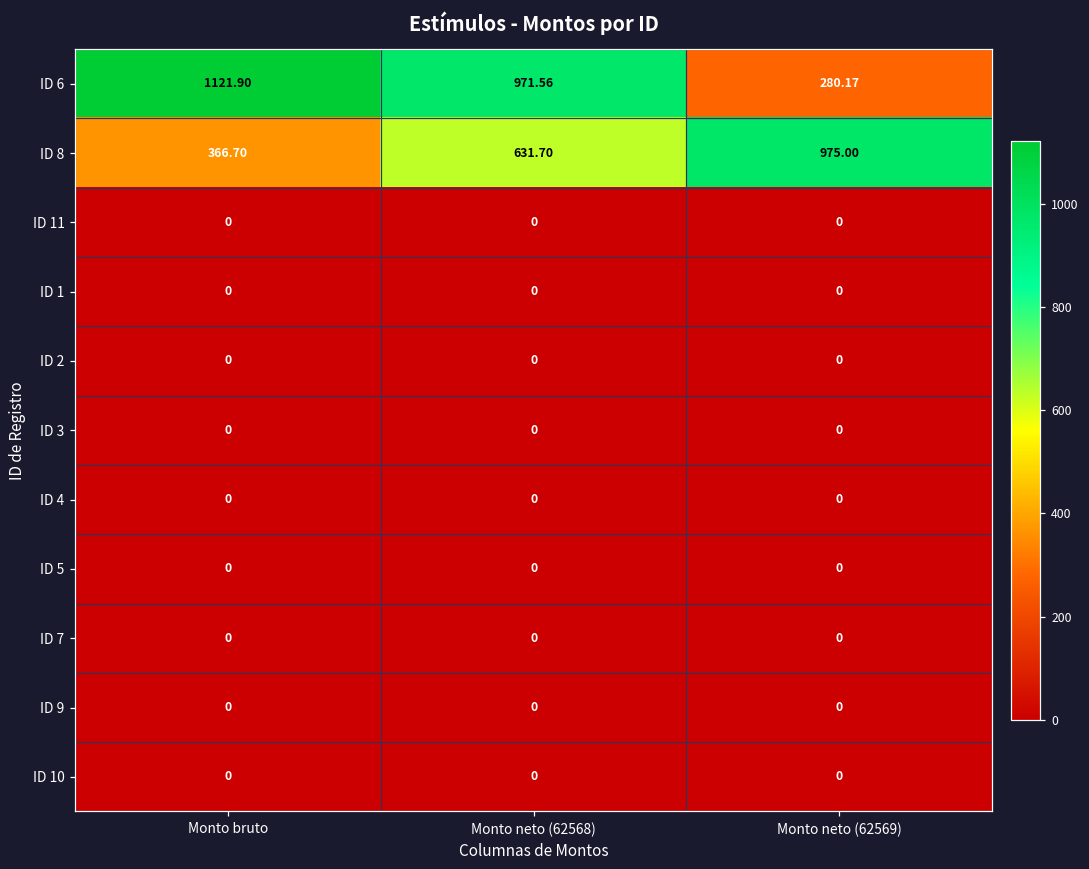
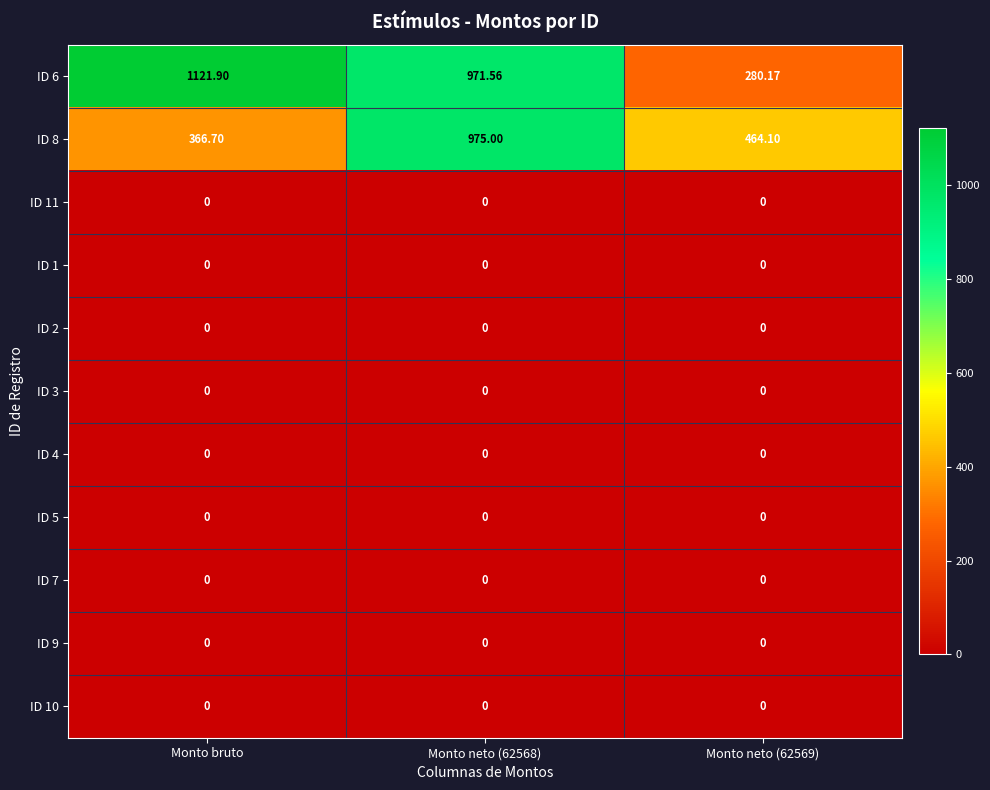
  {
    "ID 6": {
      "Monto bruto": 1121.90,
      "Monto neto (62568)": 971.56,
      "Monto neto (62569)": 280.17
    },
    "ID 8": {
      "Monto bruto": 366.70,
-     "Monto neto (62568)": 631.70,
-     "Monto neto (62569)": 975.00
+     "Monto neto (62568)": 975.00,
+     "Monto neto (62569)": 464.10
    },
    "ID 11": {
      "Monto bruto": 0,
      "Monto neto (62568)": 0,
      "Monto neto (62569)": 0
    },
    "ID 1": {
      "Monto bruto": 0,
      "Monto neto (62568)": 0,
      "Monto neto (62569)": 0
    },
    "ID 2": {
      "Monto bruto": 0,
      "Monto neto (62568)": 0,
      "Monto neto (62569)": 0
    },
    "ID 3": {
      "Monto bruto": 0,
      "Monto neto (62568)": 0,
      "Monto neto (62569)": 0
    },
    "ID 4": {
      "Monto bruto": 0,
      "Monto neto (62568)": 0,
      "Monto neto (62569)": 0
    },
    "ID 5": {
      "Monto bruto": 0,
      "Monto neto (62568)": 0,
      "Monto neto (62569)": 0
    },
    "ID 7": {
      "Monto bruto": 0,
      "Monto neto (62568)": 0,
      "Monto neto (62569)": 0
    },
    "ID 9": {
      "Monto bruto": 0,
      "Monto neto (62568)": 0,
      "Monto neto (62569)": 0
    },
    "ID 10": {
      "Monto bruto": 0,
      "Monto neto (62568)": 0,
      "Monto neto (62569)": 0
    }
  }
